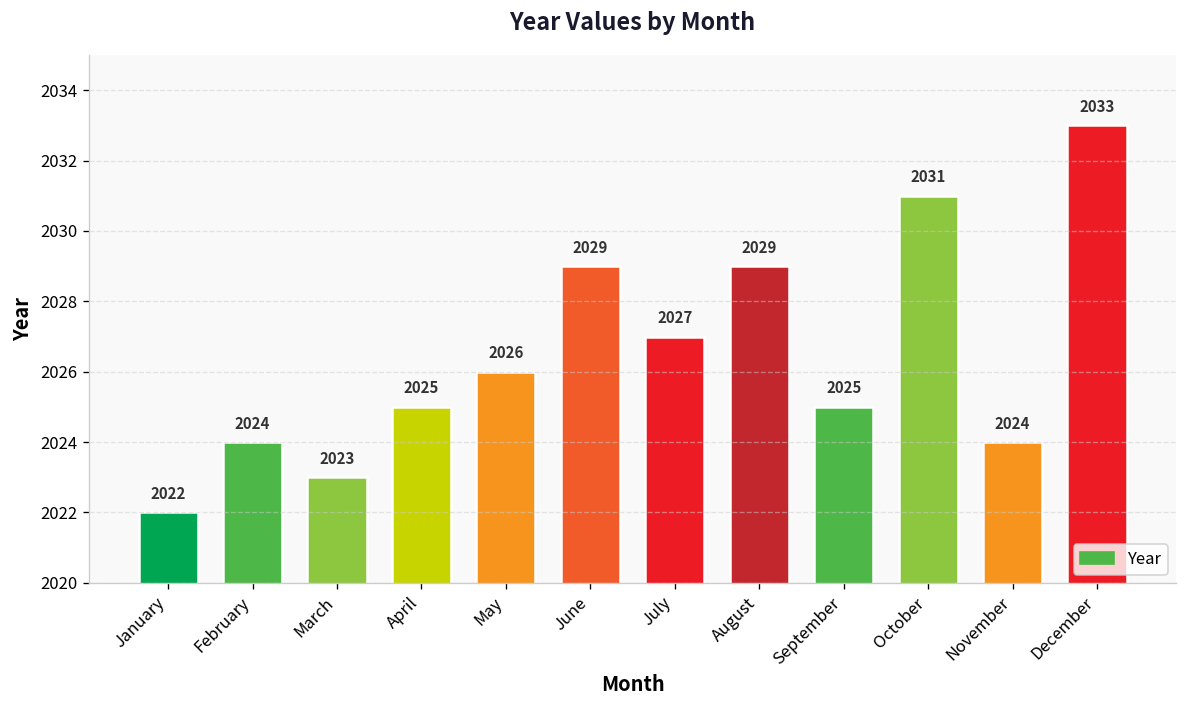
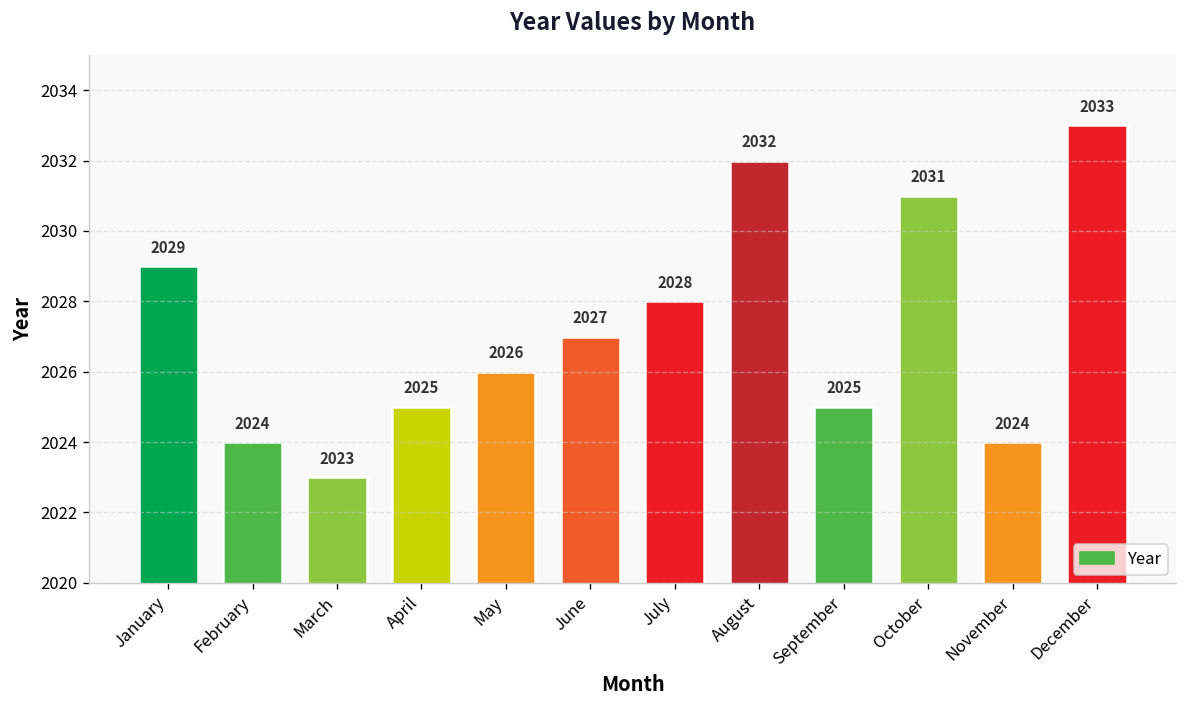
  {
-   "January": 2022,
+   "January": 2029,
    "February": 2024,
    "March": 2023,
    "April": 2025,
    "May": 2026,
-   "June": 2029,
-   "July": 2027,
-   "August": 2029,
+   "June": 2027,
+   "July": 2028,
+   "August": 2032,
    "September": 2025,
    "October": 2031,
    "November": 2024,
    "December": 2033
  }
